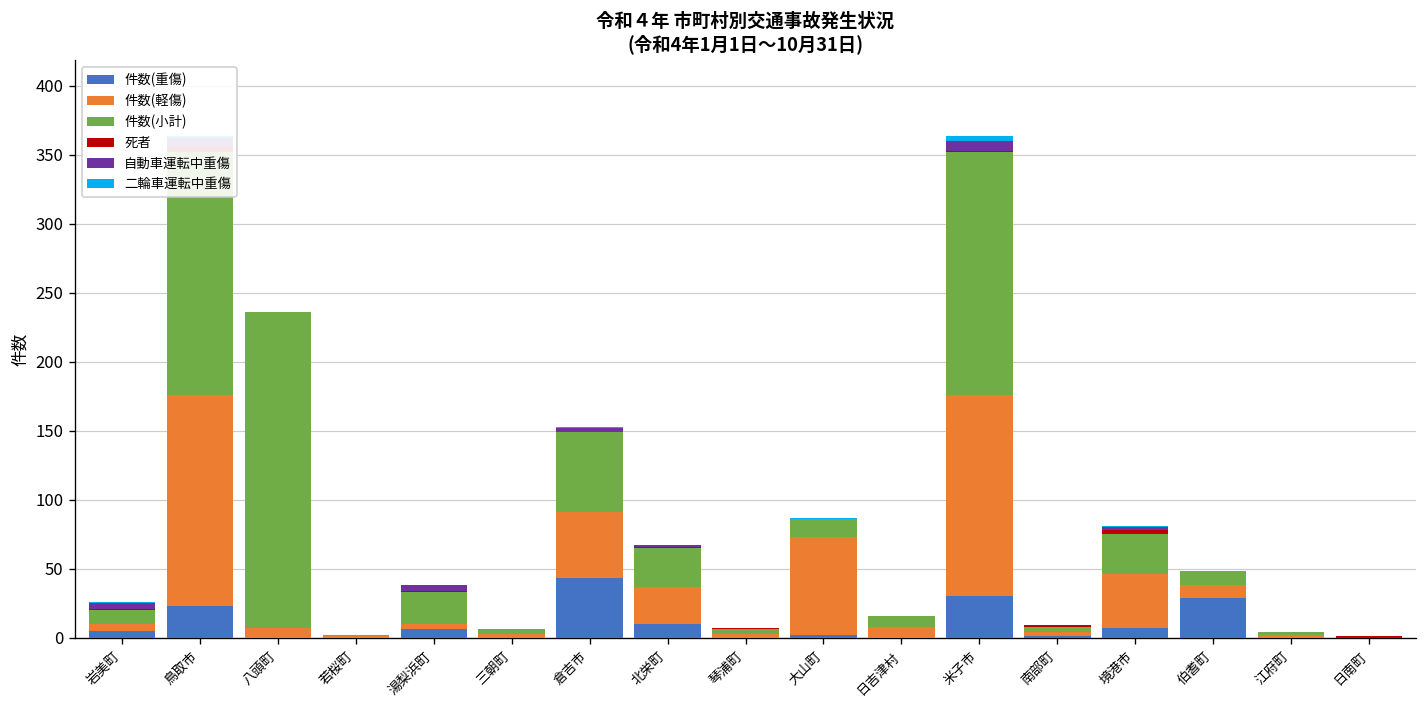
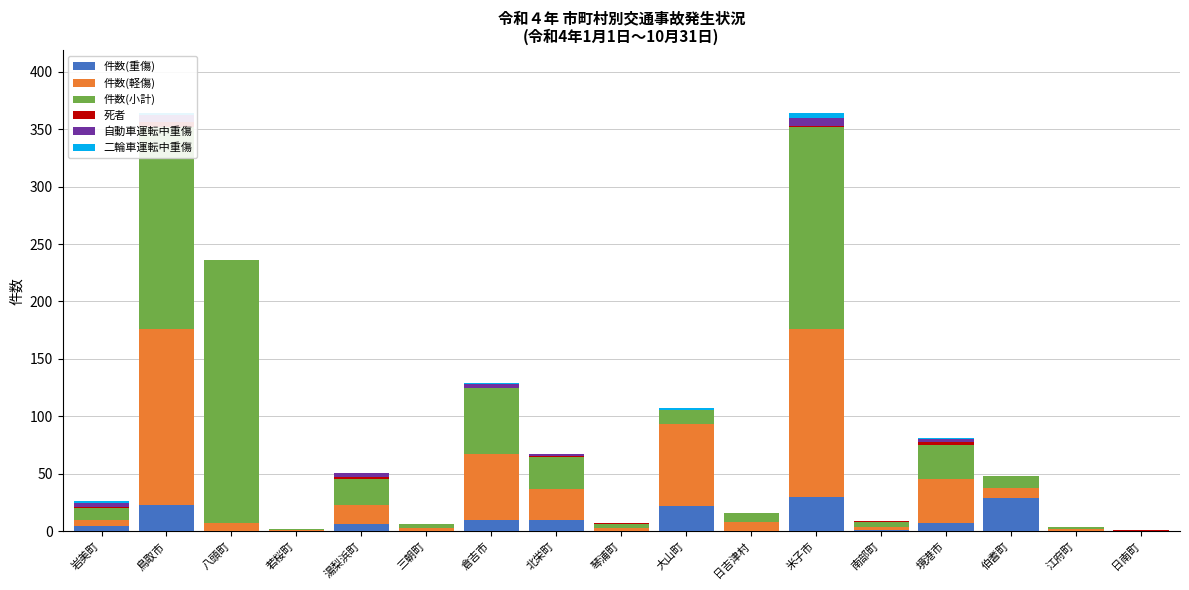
  {
    "件数(重傷)": {
      "岩美町": 5,
      "鳥取市": 23,
      "八頭町": 0,
      "若桜町": 0,
      "湯梨浜町": 6,
      "三朝町": 0,
-     "倉吉市": 43,
+     "倉吉市": 10,
      "北栄町": 10,
      "琴浦町": 0,
-     "大山町": 2,
+     "大山町": 22,
      "日吉津村": 0,
      "米子市": 30,
      "境港市": 7,
      "伯耆町": 29,
      "江府町": 0,
      "日南町": 0
    },
    "件数(軽傷)": {
      "岩美町": 5,
      "鳥取市": 153,
      "八頭町": 7,
-     "湯梨浜町": 4,
+     "湯梨浜町": 17,
      "三朝町": 3,
-     "倉吉市": 48,
+     "倉吉市": 57,
      "北栄町": 27,
      "琴浦町": 3,
      "大山町": 71,
      "日吉津村": 8,
      "米子市": 146,
      "南部町": 3,
      "境港市": 39,
      "伯耆町": 9,
      "日南町": 0
    },
    "件数(小計)": {
      "岩美町": 10,
      "八頭町": 229,
      "湯梨浜町": 23,
      "三朝町": 3,
      "倉吉市": 58,
      "北栄町": 28,
      "琴浦町": 3,
      "大山町": 13,
      "日吉津村": 8,
      "米子市": 176,
      "南部町": 4,
      "境港市": 29,
      "伯耆町": 10,
      "日南町": 0
    },
    "死者": {
      "八頭町": 0,
      "若桜町": 0,
      "三朝町": 0,
      "倉吉市": 0,
      "大山町": 0,
      "日吉津村": 0,
      "境港市": 3,
      "伯耆町": 0,
      "江府町": 0
    },
    "自動車運転中重傷": {
      "岩美町": 4,
      "八頭町": 0,
      "若桜町": 0,
      "湯梨浜町": 4,
      "三朝町": 0,
      "倉吉市": 3,
      "琴浦町": 0,
      "大山町": 0,
      "日吉津村": 0,
      "米子市": 7,
      "南部町": 0,
      "伯耆町": 0,
      "江府町": 0,
      "日南町": 0
    },
    "二輪車運転中重傷": {
      "八頭町": 0,
      "若桜町": 0,
      "湯梨浜町": 0,
      "三朝町": 0,
      "北栄町": 0,
      "琴浦町": 0,
      "日吉津村": 0,
      "米子市": 4,
      "南部町": 0,
      "伯耆町": 0,
      "江府町": 0,
      "日南町": 0
    }
  }
